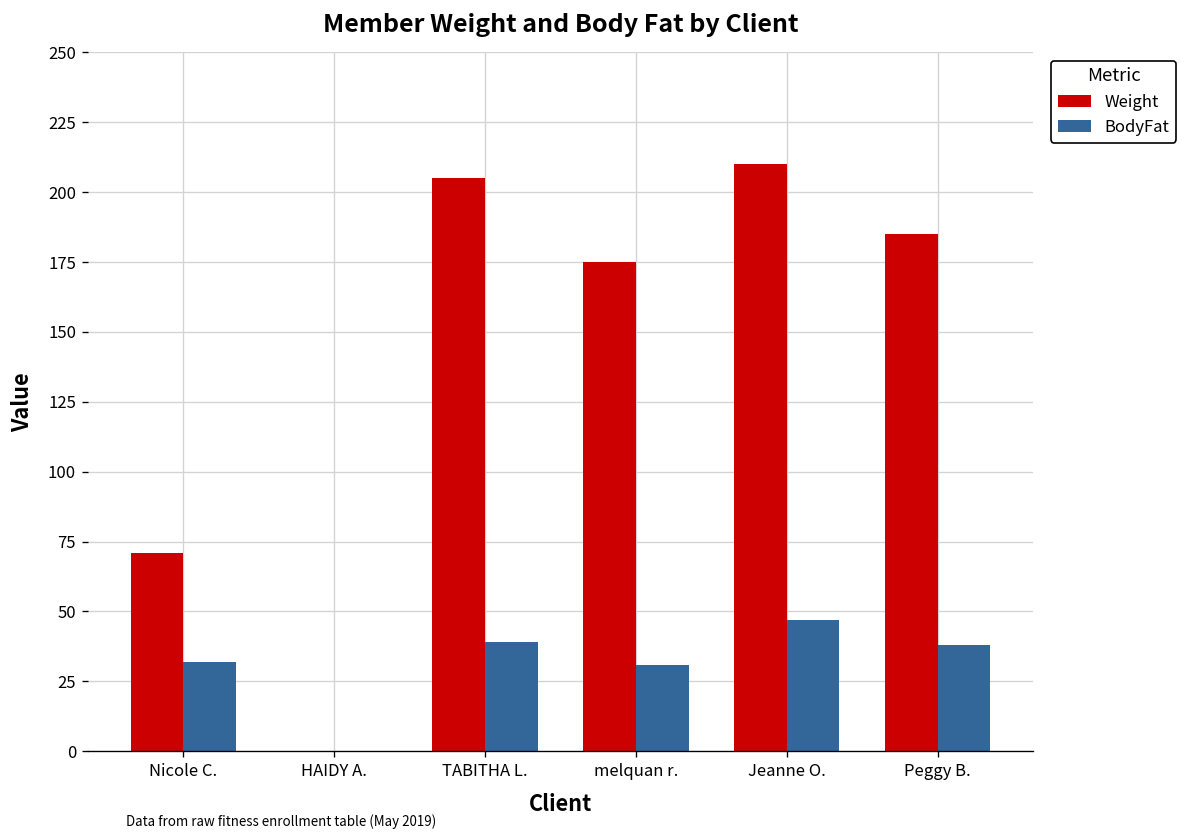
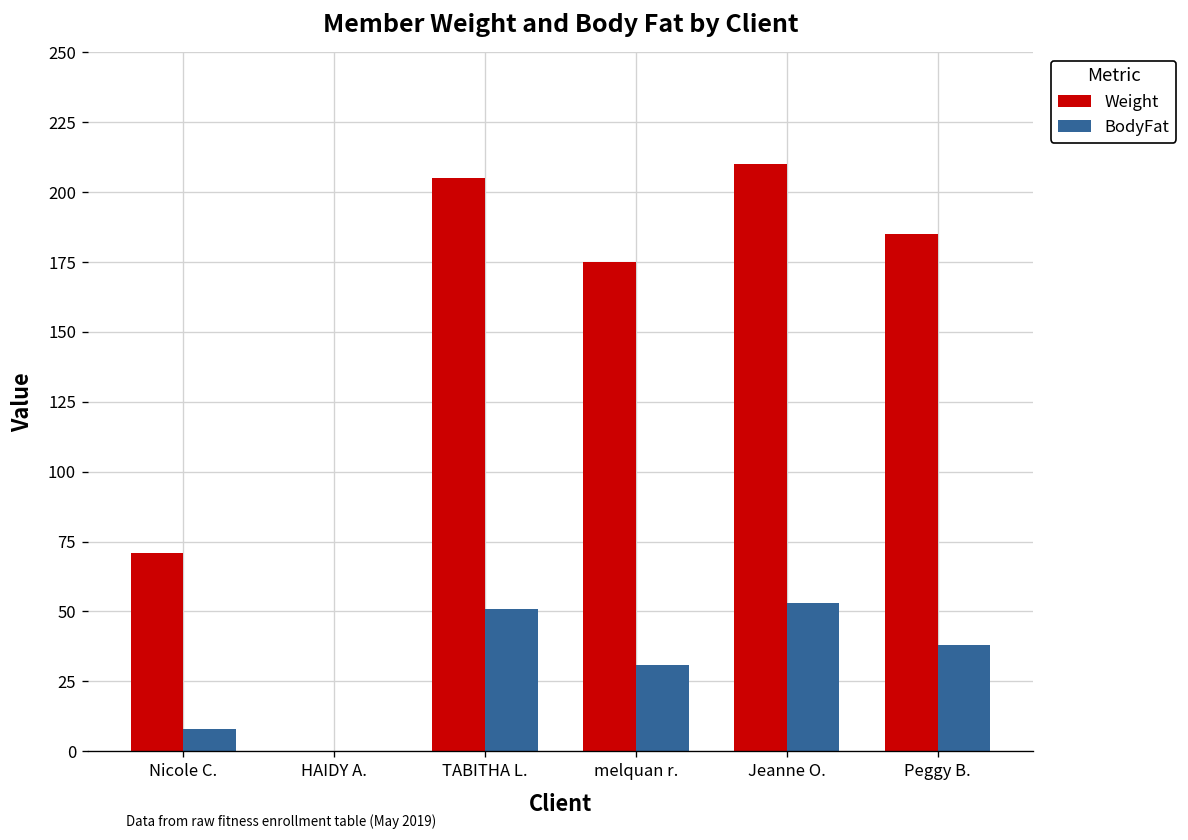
  {
    "Weight": {
      "Nicole C.": 71,
      "HAIDY A.": 0,
      "TABITHA L.": 205,
      "melquan r.": 175,
      "Jeanne O.": 210,
      "Peggy B.": 185
    },
    "BodyFat": {
-     "Nicole C.": 32,
+     "Nicole C.": 8,
      "HAIDY A.": 0,
-     "TABITHA L.": 39,
+     "TABITHA L.": 51,
      "melquan r.": 31,
-     "Jeanne O.": 47,
+     "Jeanne O.": 53,
      "Peggy B.": 38
    }
  }
